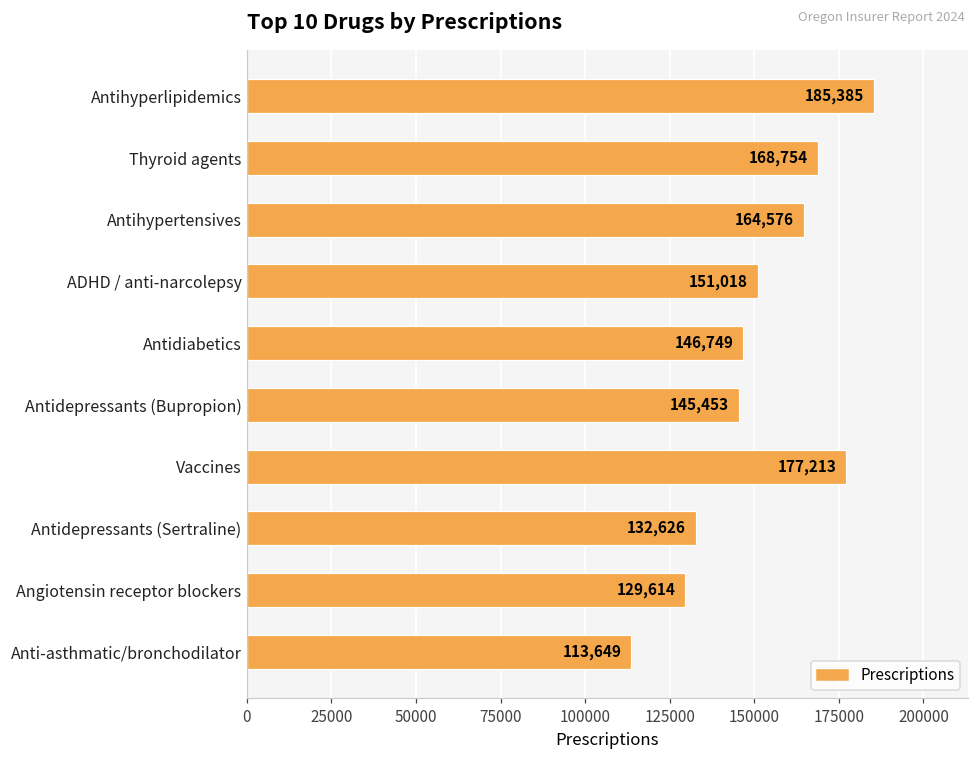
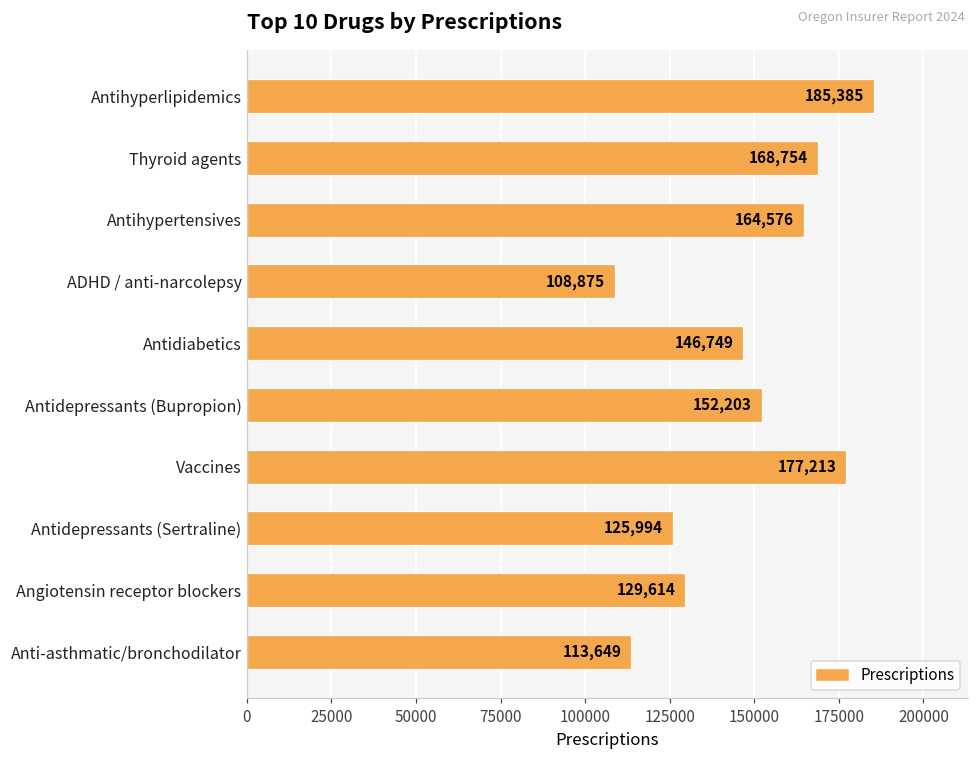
  {
    "Antihyperlipidemics": "185,385",
    "Thyroid agents": "168,754",
    "Antihypertensives": "164,576",
-   "ADHD / anti-narcolepsy": "151,018",
+   "ADHD / anti-narcolepsy": "108,875",
    "Antidiabetics": "146,749",
-   "Antidepressants (Bupropion)": "145,453",
+   "Antidepressants (Bupropion)": "152,203",
    "Vaccines": "177,213",
-   "Antidepressants (Sertraline)": "132,626",
+   "Antidepressants (Sertraline)": "125,994",
    "Angiotensin receptor blockers": "129,614",
    "Anti-asthmatic/bronchodilator": "113,649"
  }
